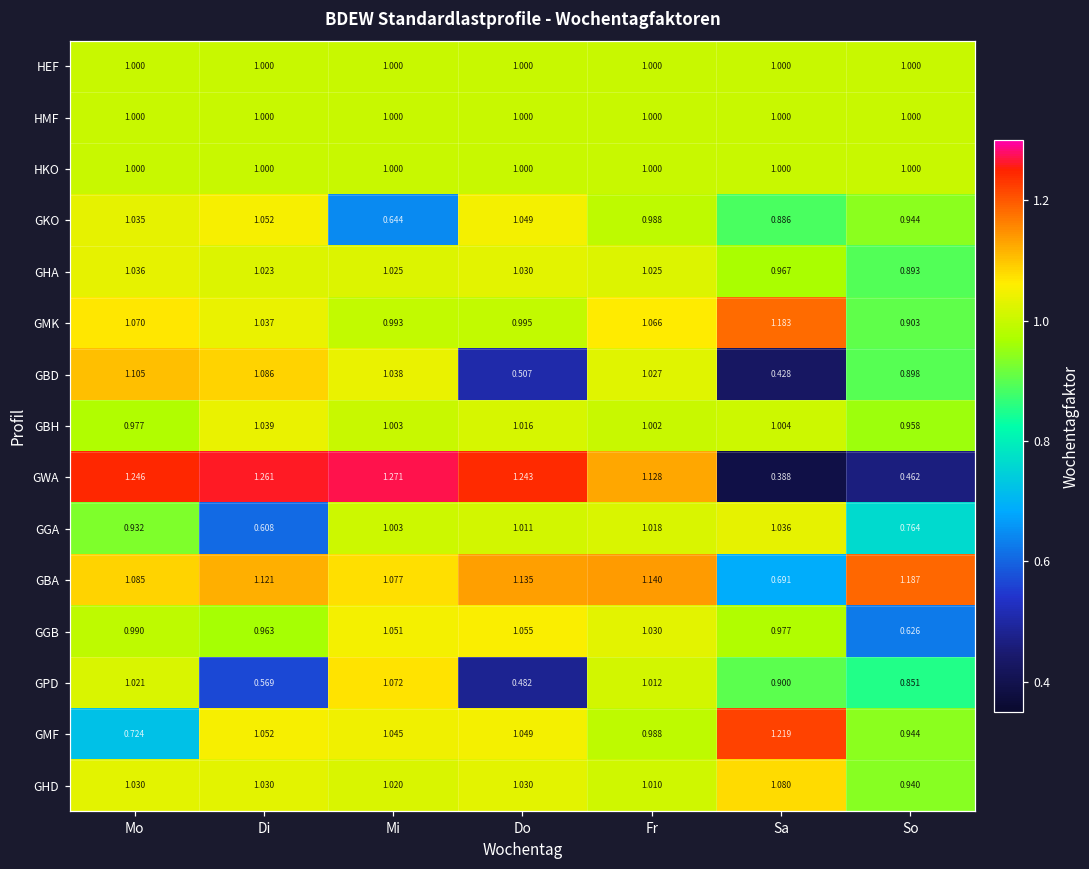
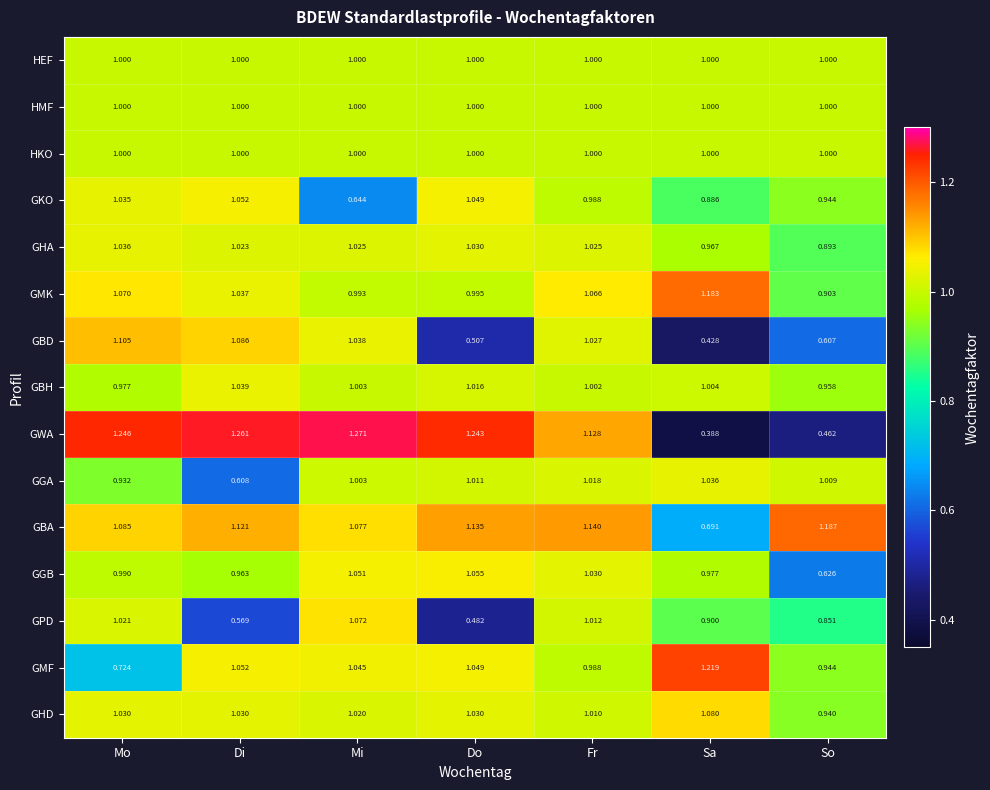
  {
    "HEF": {
      "Mo": 1.000,
      "Di": 1.000,
      "Mi": 1.000,
      "Do": 1.000,
      "Fr": 1.000,
      "Sa": 1.000,
      "So": 1.000
    },
    "HMF": {
      "Mo": 1.000,
      "Di": 1.000,
      "Mi": 1.000,
      "Do": 1.000,
      "Fr": 1.000,
      "Sa": 1.000,
      "So": 1.000
    },
    "HKO": {
      "Mo": 1.000,
      "Di": 1.000,
      "Mi": 1.000,
      "Do": 1.000,
      "Fr": 1.000,
      "Sa": 1.000,
      "So": 1.000
    },
    "GKO": {
      "Mo": 1.035,
      "Di": 1.052,
      "Mi": 0.644,
      "Do": 1.049,
      "Fr": 0.988,
      "Sa": 0.886,
      "So": 0.944
    },
    "GHA": {
      "Mo": 1.036,
      "Di": 1.023,
      "Mi": 1.025,
      "Do": 1.030,
      "Fr": 1.025,
      "Sa": 0.967,
      "So": 0.893
    },
    "GMK": {
      "Mo": 1.070,
      "Di": 1.037,
      "Mi": 0.993,
      "Do": 0.995,
      "Fr": 1.066,
      "Sa": 1.183,
      "So": 0.903
    },
    "GBD": {
      "Mo": 1.105,
      "Di": 1.086,
      "Mi": 1.038,
      "Do": 0.507,
      "Fr": 1.027,
      "Sa": 0.428,
-     "So": 0.898
+     "So": 0.607
    },
    "GBH": {
      "Mo": 0.977,
      "Di": 1.039,
      "Mi": 1.003,
      "Do": 1.016,
      "Fr": 1.002,
      "Sa": 1.004,
      "So": 0.958
    },
    "GWA": {
      "Mo": 1.246,
      "Di": 1.261,
      "Mi": 1.271,
      "Do": 1.243,
      "Fr": 1.128,
      "Sa": 0.388,
      "So": 0.462
    },
    "GGA": {
      "Mo": 0.932,
      "Di": 0.608,
      "Mi": 1.003,
      "Do": 1.011,
      "Fr": 1.018,
      "Sa": 1.036,
-     "So": 0.764
+     "So": 1.009
    },
    "GBA": {
      "Mo": 1.085,
      "Di": 1.121,
      "Mi": 1.077,
      "Do": 1.135,
      "Fr": 1.140,
      "Sa": 0.691,
      "So": 1.187
    },
    "GGB": {
      "Mo": 0.990,
      "Di": 0.963,
      "Mi": 1.051,
      "Do": 1.055,
      "Fr": 1.030,
      "Sa": 0.977,
      "So": 0.626
    },
    "GPD": {
      "Mo": 1.021,
      "Di": 0.569,
      "Mi": 1.072,
      "Do": 0.482,
      "Fr": 1.012,
      "Sa": 0.900,
      "So": 0.851
    },
    "GMF": {
      "Mo": 0.724,
      "Di": 1.052,
      "Mi": 1.045,
      "Do": 1.049,
      "Fr": 0.988,
      "Sa": 1.219,
      "So": 0.944
    },
    "GHD": {
      "Mo": 1.030,
      "Di": 1.030,
      "Mi": 1.020,
      "Do": 1.030,
      "Fr": 1.010,
      "Sa": 1.080,
      "So": 0.940
    }
  }
